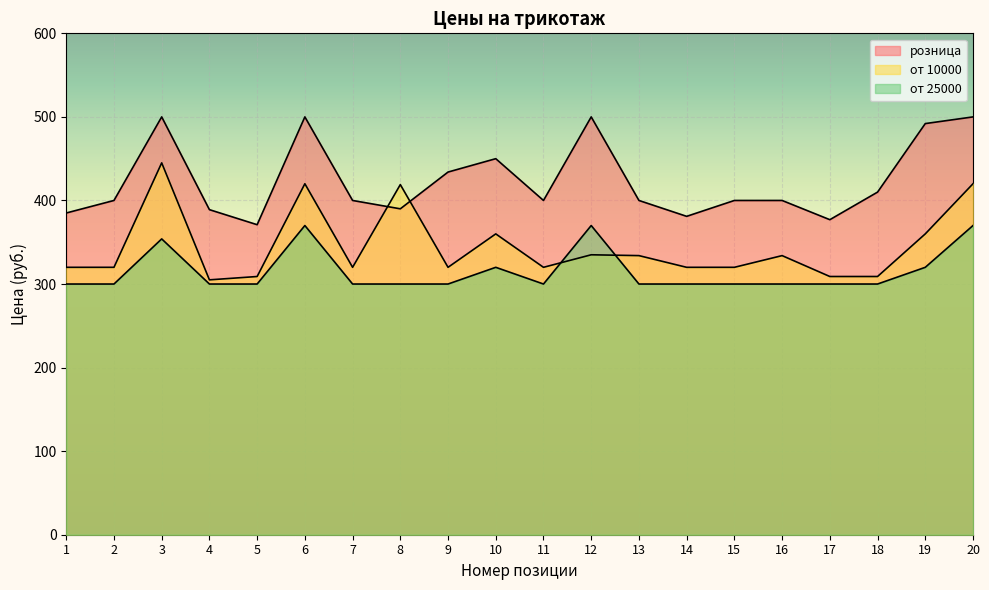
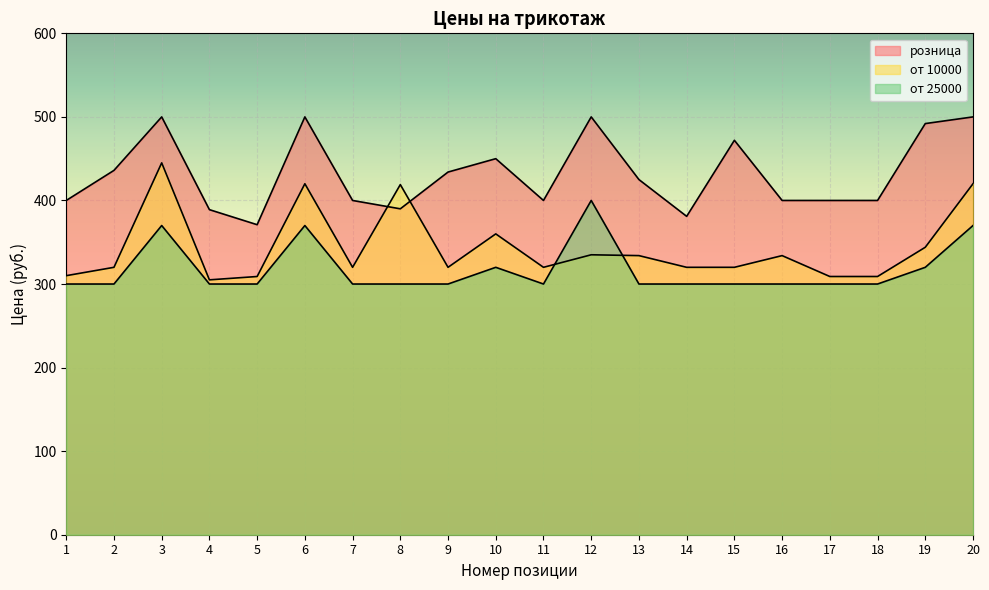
  {
    "розница": {
-     "1": 390,
-     "2": 400,
+     "1": 400,
+     "2": 440,
      "3": 500,
      "4": 390,
      "5": 370,
      "6": 500,
      "7": 400,
      "8": 390,
      "9": 430,
      "10": 450,
      "11": 400,
      "12": 500,
-     "13": 400,
+     "13": 430,
      "14": 380,
-     "15": 400,
+     "15": 470,
      "16": 400,
-     "17": 380,
-     "18": 410,
+     "17": 400,
+     "18": 400,
      "19": 490,
      "20": 500
    },
    "от 10000": {
-     "1": 320,
+     "1": 310,
      "2": 320,
      "3": 450,
      "4": 310,
      "5": 310,
      "6": 420,
      "7": 320,
      "8": 420,
      "9": 320,
      "10": 360,
      "11": 320,
      "12": 340,
      "13": 330,
      "14": 320,
      "15": 320,
      "16": 330,
      "17": 310,
      "18": 310,
-     "19": 360,
+     "19": 340,
      "20": 420
    },
    "от 25000": {
      "1": 300,
      "2": 300,
-     "3": 350,
+     "3": 370,
      "4": 300,
      "5": 300,
      "6": 370,
      "7": 300,
      "8": 300,
      "9": 300,
      "10": 320,
      "11": 300,
-     "12": 370,
+     "12": 400,
      "13": 300,
      "14": 300,
      "15": 300,
      "16": 300,
      "17": 300,
      "18": 300,
      "19": 320,
      "20": 370
    }
  }
